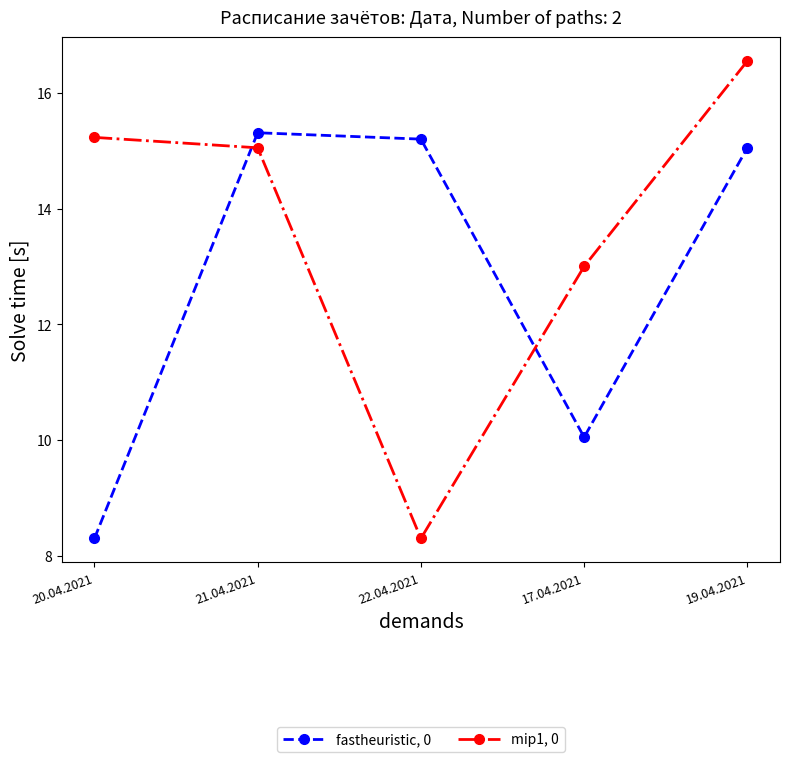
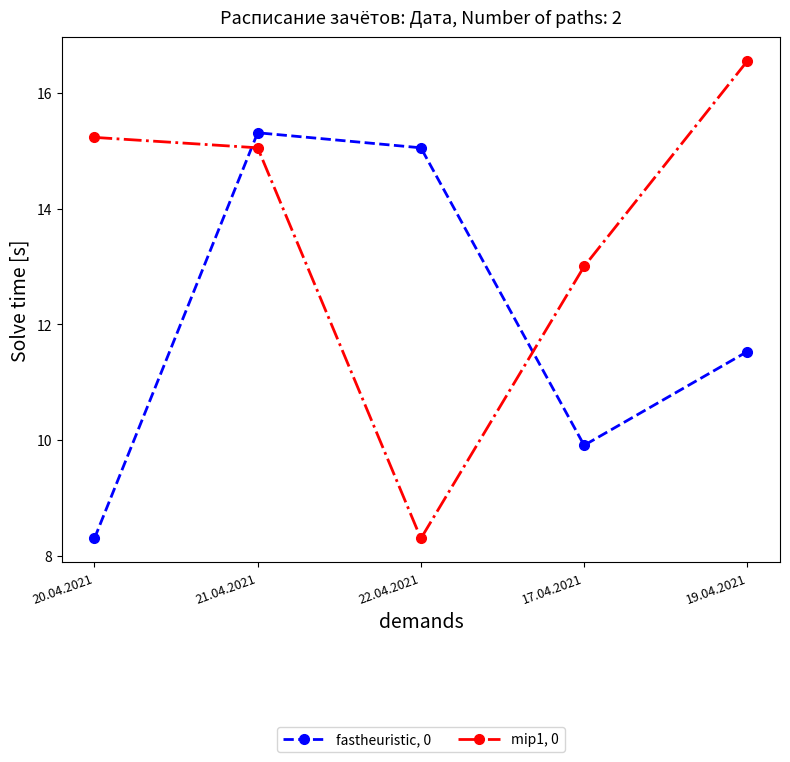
  {
    "fastheuristic, 0": {
      "20.04.2021": 8.3,
      "21.04.2021": 15.3,
-     "22.04.2021": 15.2,
-     "17.04.2021": 10.1,
-     "19.04.2021": 15.1
+     "22.04.2021": 15.1,
+     "17.04.2021": 9.9,
+     "19.04.2021": 11.5
    },
    "mip1, 0": {
      "20.04.2021": 15.2,
      "21.04.2021": 15.1,
      "22.04.2021": 8.3,
      "17.04.2021": 13.0,
      "19.04.2021": 16.6
    }
  }
